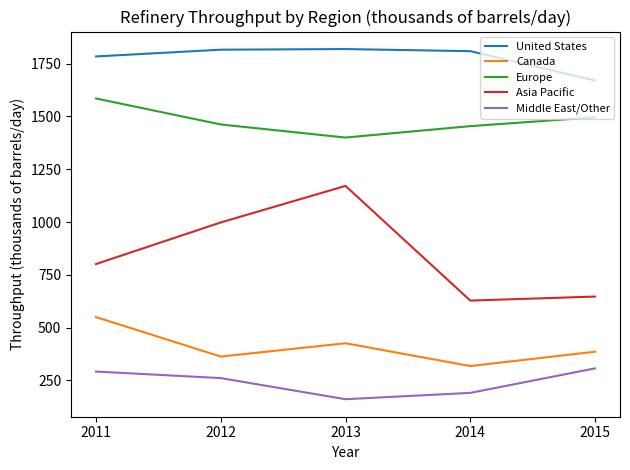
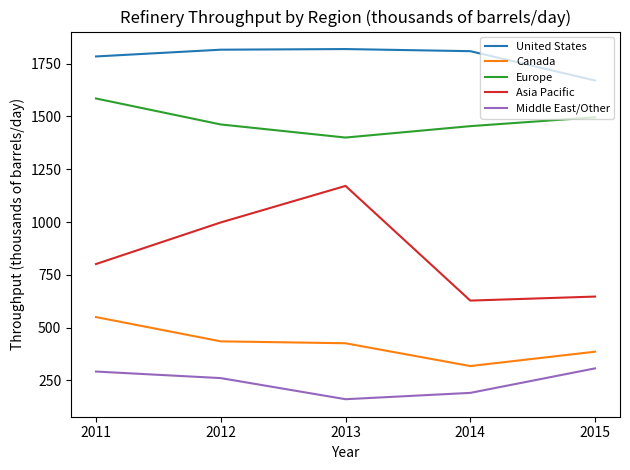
  {
    "United States": {
      "2011": 1780,
      "2012": 1820,
      "2013": 1820,
      "2014": 1810
    },
    "Canada": {
      "2011": 550,
-     "2012": 360,
+     "2012": 440,
      "2013": 430,
      "2014": 320,
      "2015": 390
    },
    "Europe": {
      "2011": 1590,
      "2012": 1460,
      "2013": 1400,
      "2014": 1450
    },
    "Asia Pacific": {
      "2011": 800,
      "2012": 1000,
      "2013": 1170,
      "2014": 630,
      "2015": 650
    },
    "Middle East/Other": {
      "2011": 290,
      "2012": 260,
      "2013": 160,
      "2014": 190,
      "2015": 310
    }
  }
